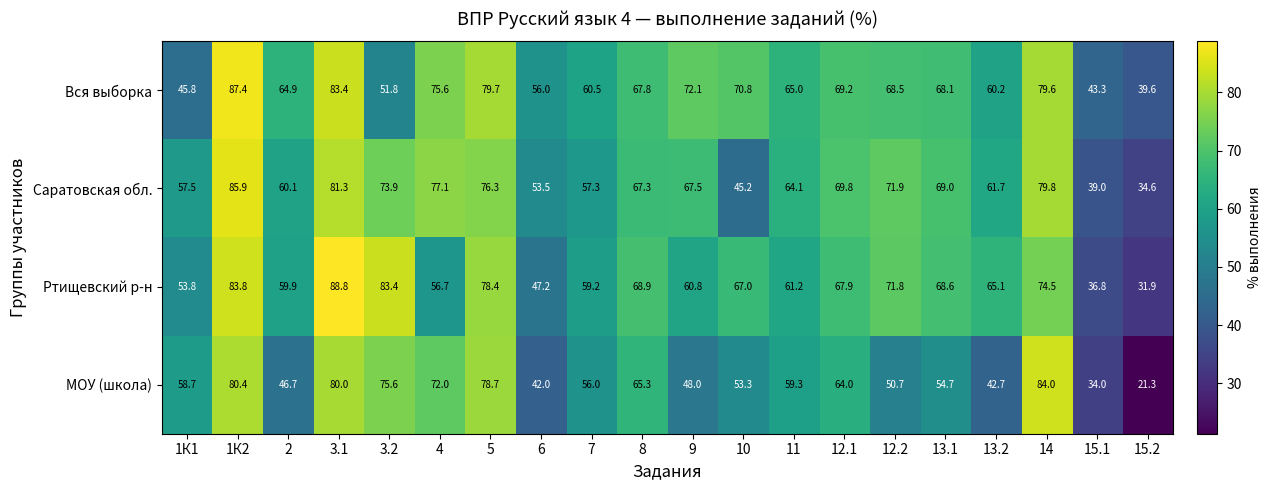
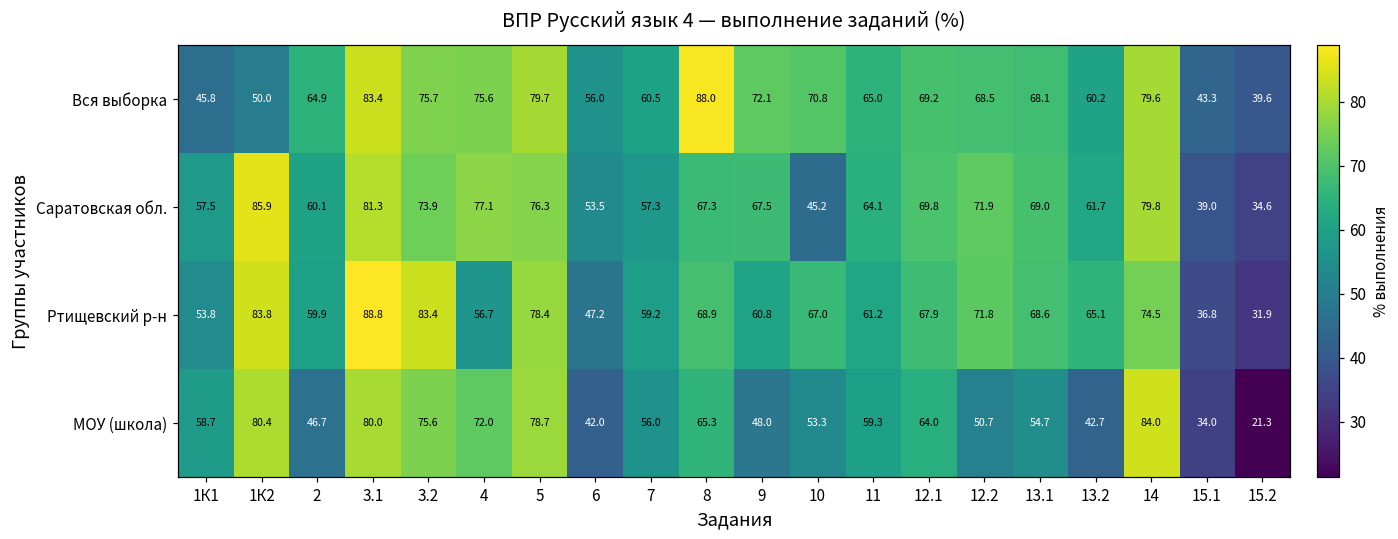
  {
    "Вся выборка": {
      "1К1": 45.8,
-     "1К2": 87.4,
+     "1К2": 50.0,
      "2": 64.9,
      "3.1": 83.4,
-     "3.2": 51.8,
+     "3.2": 75.7,
      "4": 75.6,
      "5": 79.7,
      "6": 56.0,
      "7": 60.5,
-     "8": 67.8,
+     "8": 88.0,
      "9": 72.1,
      "10": 70.8,
      "11": 65.0,
      "12.1": 69.2,
      "12.2": 68.5,
      "13.1": 68.1,
      "13.2": 60.2,
      "14": 79.6,
      "15.1": 43.3,
      "15.2": 39.6
    },
    "Саратовская обл.": {
      "1К1": 57.5,
      "1К2": 85.9,
      "2": 60.1,
      "3.1": 81.3,
      "3.2": 73.9,
      "4": 77.1,
      "5": 76.3,
      "6": 53.5,
      "7": 57.3,
      "8": 67.3,
      "9": 67.5,
      "10": 45.2,
      "11": 64.1,
      "12.1": 69.8,
      "12.2": 71.9,
      "13.1": 69.0,
      "13.2": 61.7,
      "14": 79.8,
      "15.1": 39.0,
      "15.2": 34.6
    },
    "Ртищевский р-н": {
      "1К1": 53.8,
      "1К2": 83.8,
      "2": 59.9,
      "3.1": 88.8,
      "3.2": 83.4,
      "4": 56.7,
      "5": 78.4,
      "6": 47.2,
      "7": 59.2,
      "8": 68.9,
      "9": 60.8,
      "10": 67.0,
      "11": 61.2,
      "12.1": 67.9,
      "12.2": 71.8,
      "13.1": 68.6,
      "13.2": 65.1,
      "14": 74.5,
      "15.1": 36.8,
      "15.2": 31.9
    },
    "МОУ (школа)": {
      "1К1": 58.7,
      "1К2": 80.4,
      "2": 46.7,
      "3.1": 80.0,
      "3.2": 75.6,
      "4": 72.0,
      "5": 78.7,
      "6": 42.0,
      "7": 56.0,
      "8": 65.3,
      "9": 48.0,
      "10": 53.3,
      "11": 59.3,
      "12.1": 64.0,
      "12.2": 50.7,
      "13.1": 54.7,
      "13.2": 42.7,
      "14": 84.0,
      "15.1": 34.0,
      "15.2": 21.3
    }
  }
